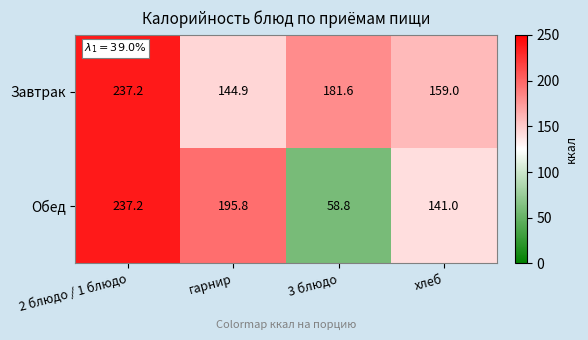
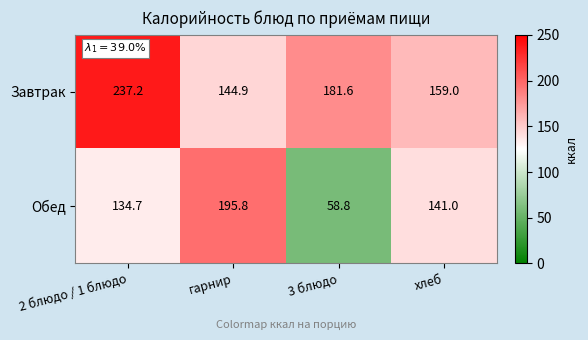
  {
    "Завтрак": {
      "2 блюдо / 1 блюдо": 237.2,
      "гарнир": 144.9,
      "3 блюдо": 181.6,
      "хлеб": 159.0
    },
    "Обед": {
-     "2 блюдо / 1 блюдо": 237.2,
+     "2 блюдо / 1 блюдо": 134.7,
      "гарнир": 195.8,
      "3 блюдо": 58.8,
      "хлеб": 141.0
    }
  }
